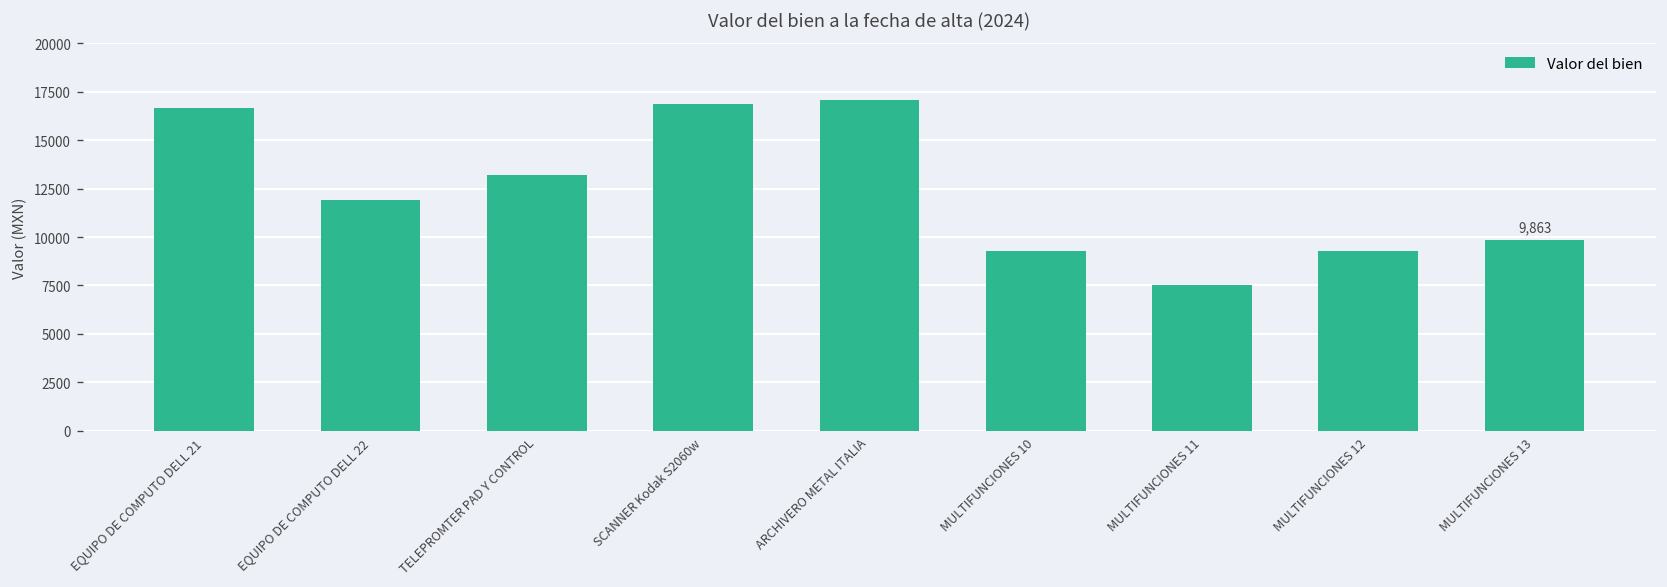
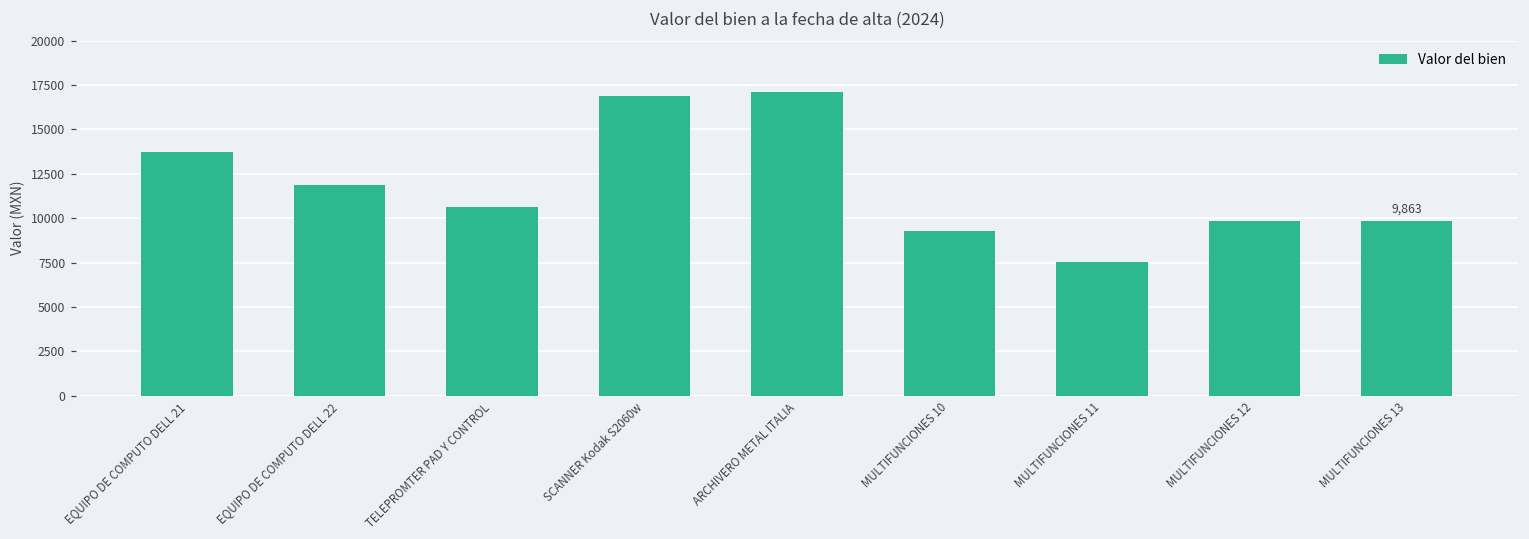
  {
-   "EQUIPO DE COMPUTO DELL 21": 16700,
+   "EQUIPO DE COMPUTO DELL 21": 13700,
    "EQUIPO DE COMPUTO DELL 22": 11900,
-   "TELEPROMTER PAD Y CONTROL": 13200,
+   "TELEPROMTER PAD Y CONTROL": 10600,
    "SCANNER Kodak S2060w": 16900,
    "ARCHIVERO METAL ITALIA": 17100,
    "MULTIFUNCIONES 10": 9300,
    "MULTIFUNCIONES 11": 7500,
-   "MULTIFUNCIONES 12": 9300
+   "MULTIFUNCIONES 12": 9800
  }
